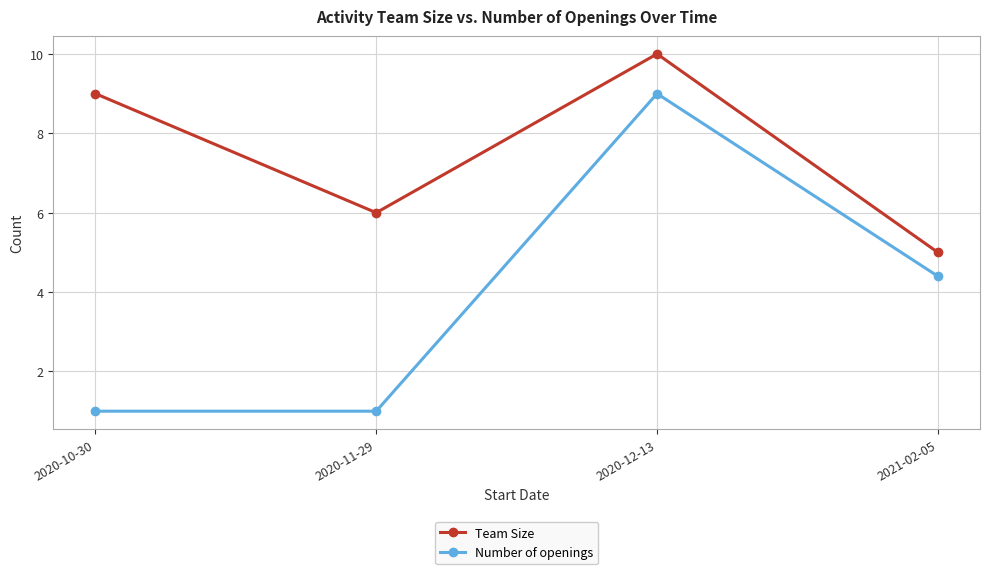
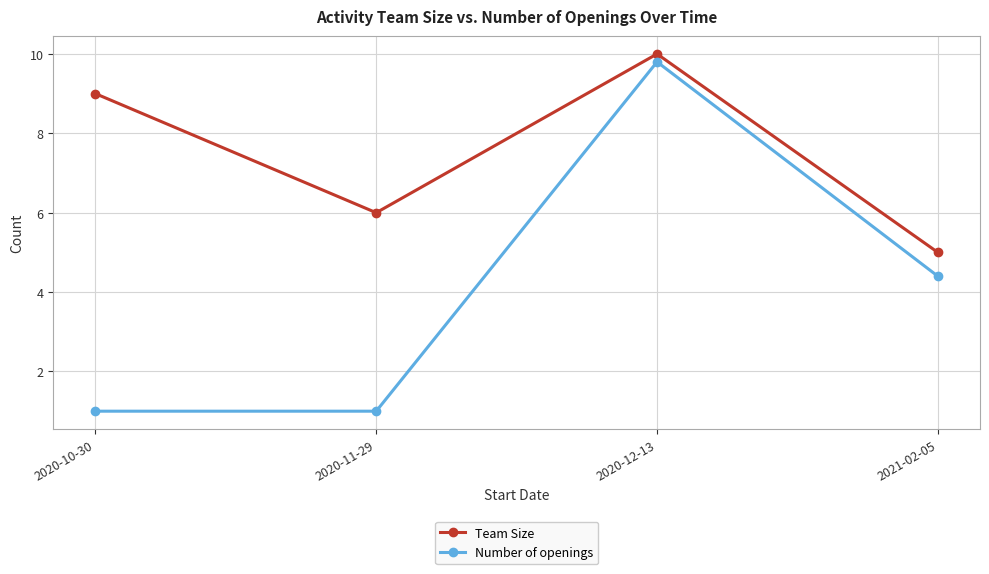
  {
    "Team Size": {
      "2020-10-30": 9.0,
      "2020-11-29": 6.0,
      "2020-12-13": 10.0,
      "2021-02-05": 5.0
    },
    "Number of openings": {
      "2020-10-30": 1.0,
      "2020-11-29": 1.0,
-     "2020-12-13": 9.0,
+     "2020-12-13": 9.8,
      "2021-02-05": 4.4
    }
  }
